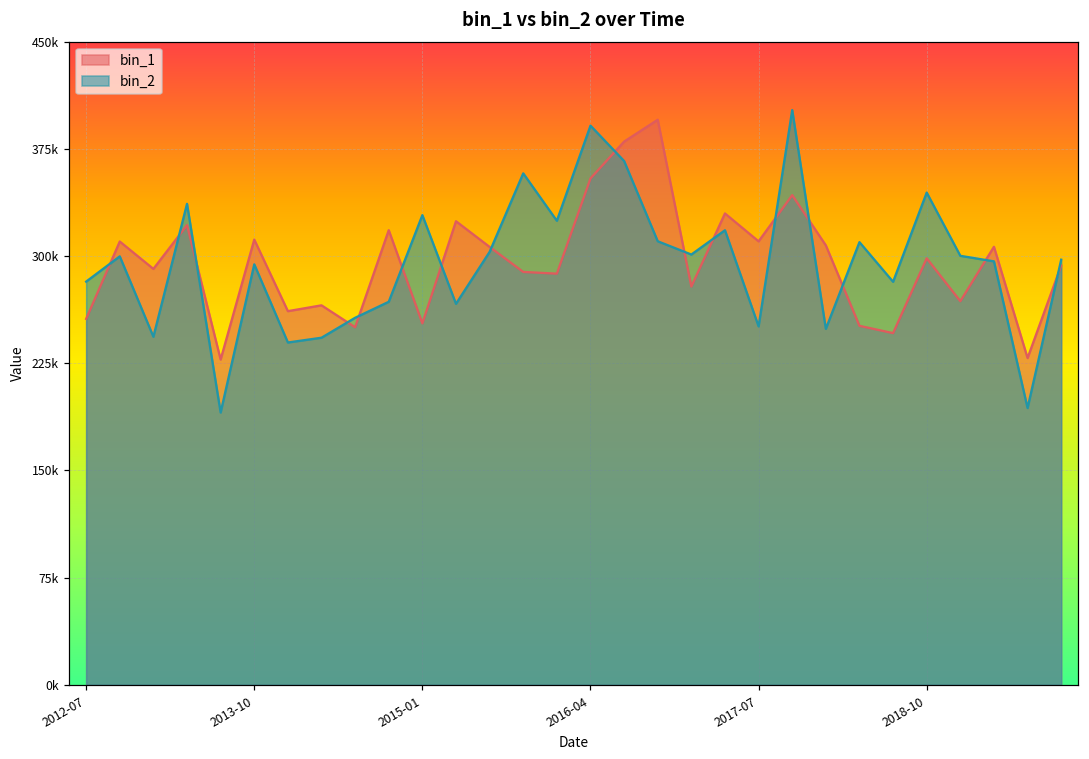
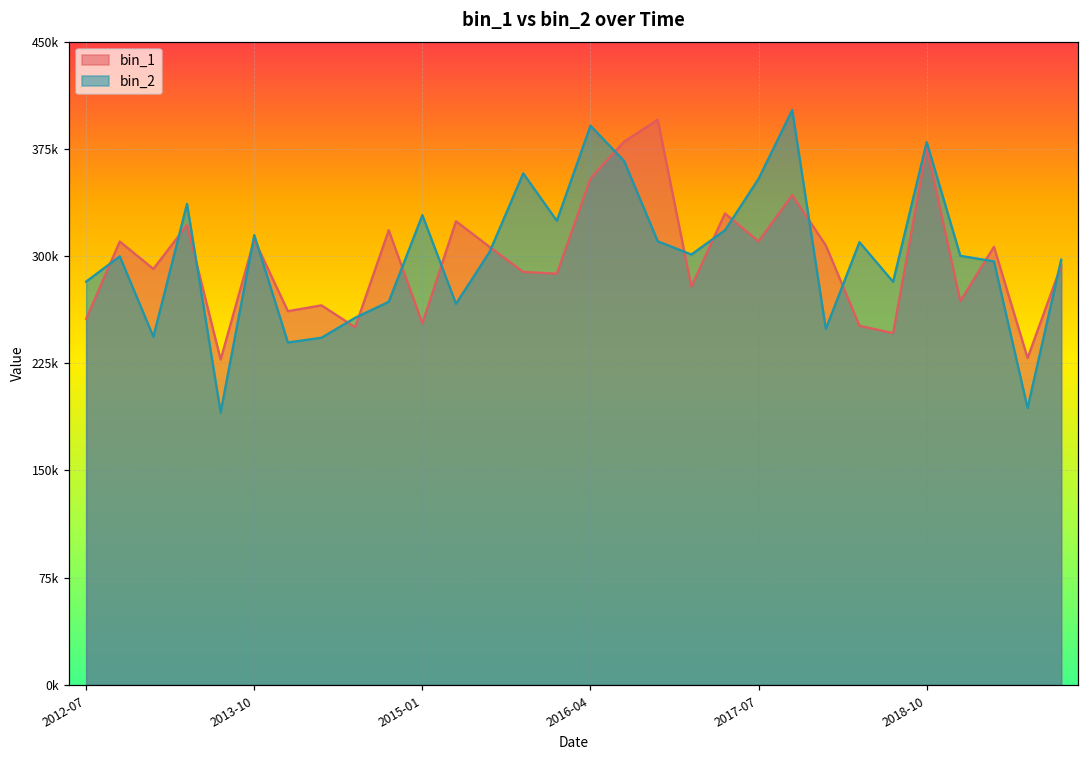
  {
    "bin_1": {
      "2012-07": 256000,
      "2013-10": 312000,
      "2015-01": 253000,
      "2016-04": 354000,
      "2017-07": 310000,
-     "2018-10": 298000
+     "2018-10": 376000
    },
    "bin_2": {
      "2012-07": 282000,
-     "2013-10": 294000,
+     "2013-10": 315000,
      "2015-01": 329000,
      "2016-04": 391000,
-     "2017-07": 251000,
-     "2018-10": 344000
+     "2017-07": 354000,
+     "2018-10": 380000
    }
  }
